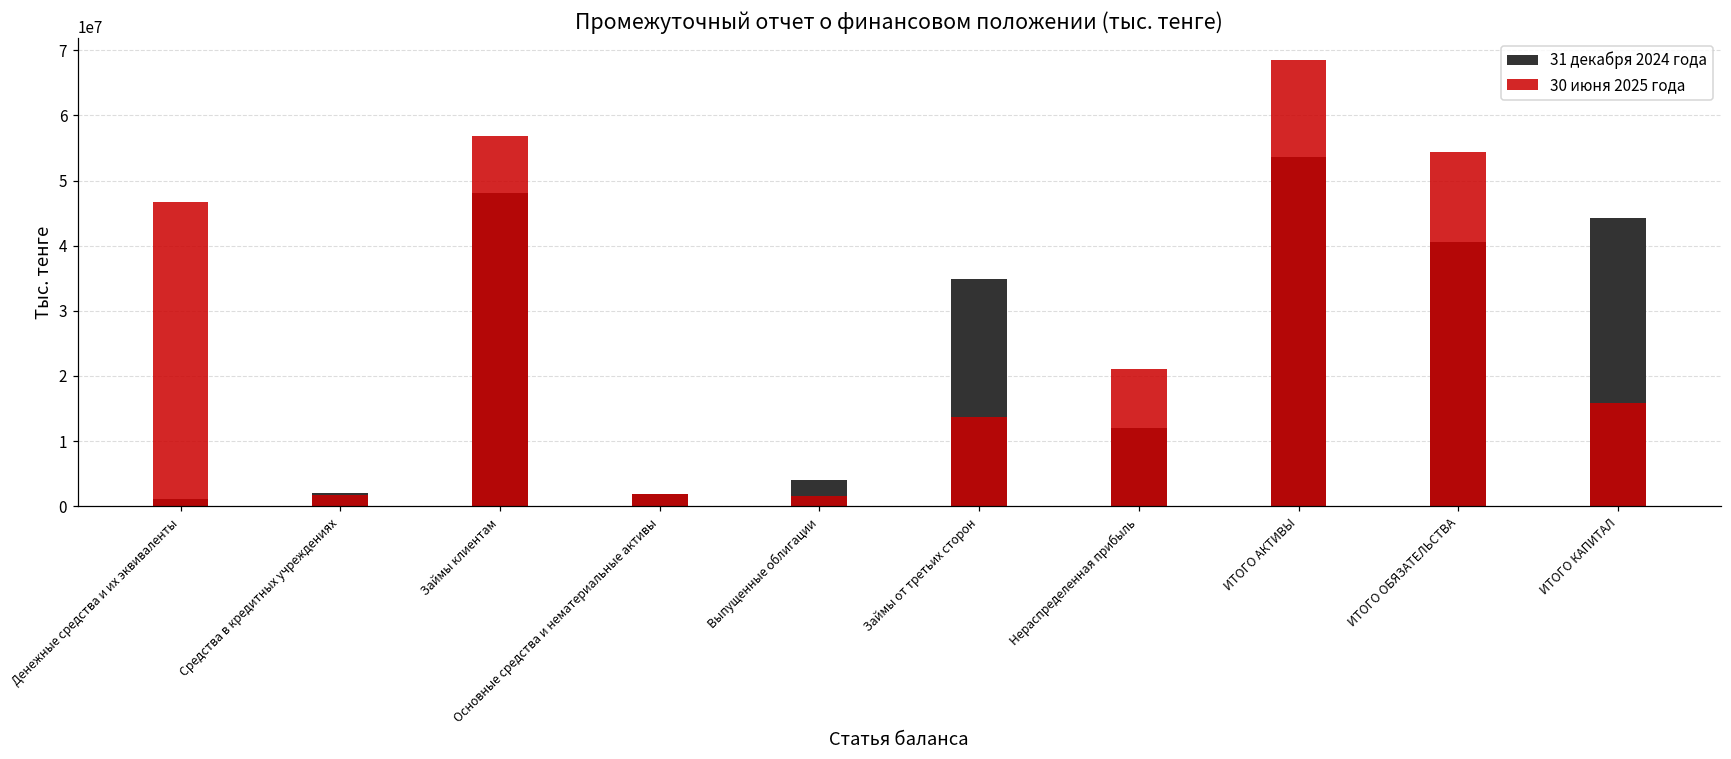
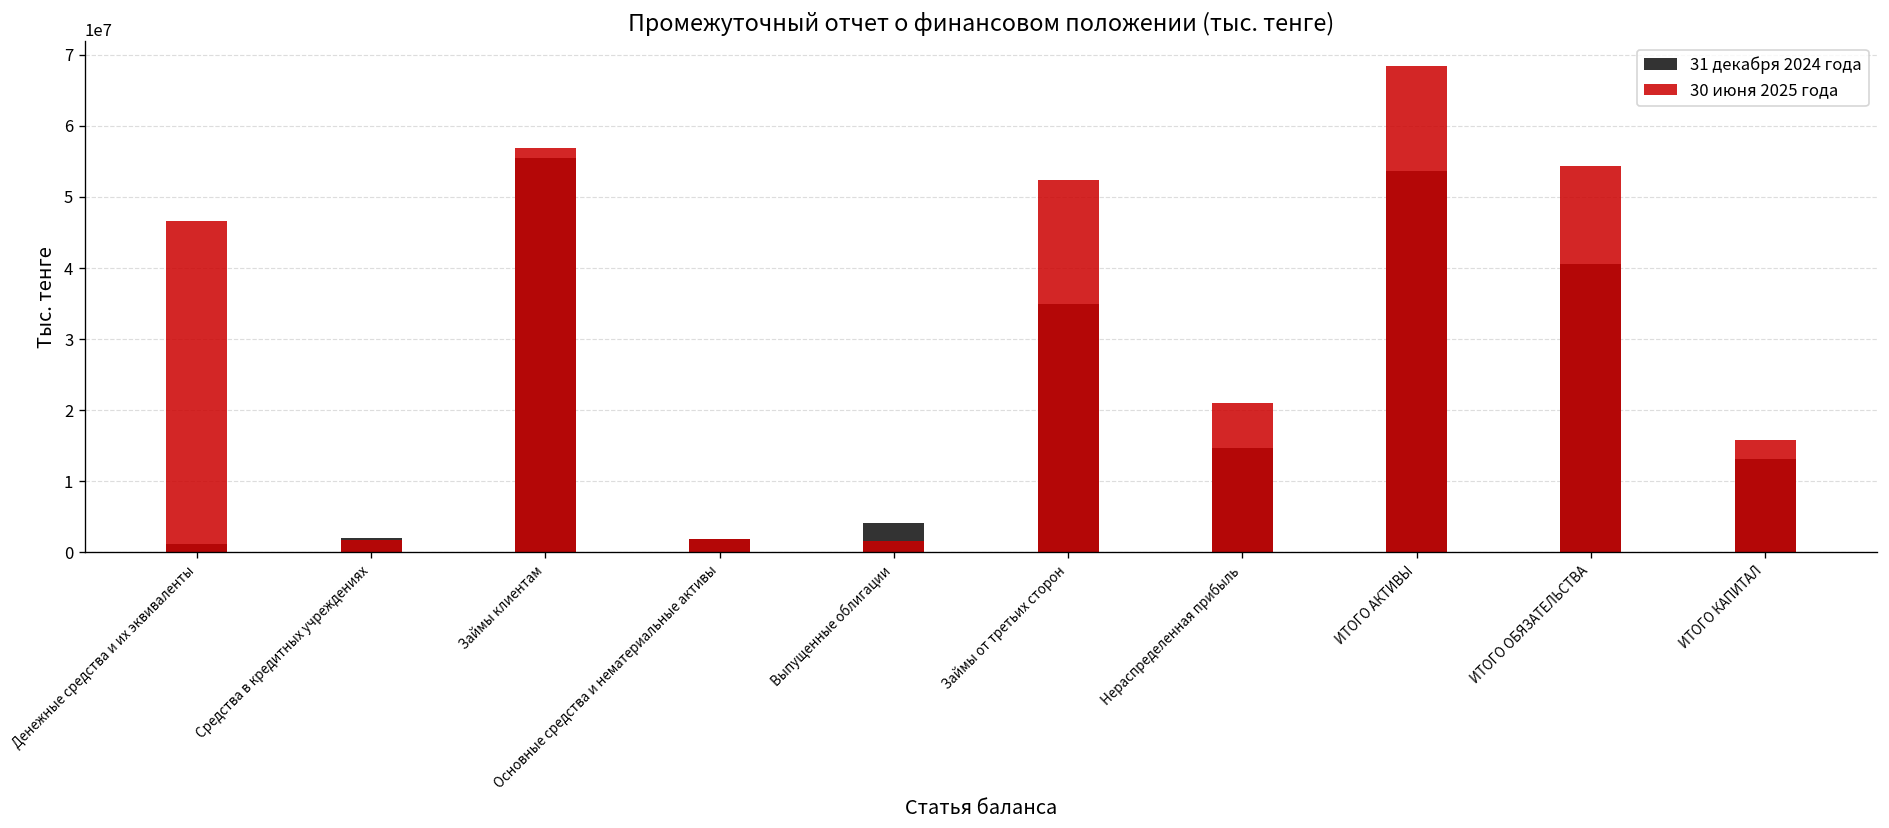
  {
    "31 декабря 2024 года": {
      "Средства в кредитных учреждениях": 2000000,
-     "Займы клиентам": 48000000,
+     "Займы клиентам": 56000000,
      "Основные средства и нематериальные активы": 2000000,
      "Выпущенные облигации": 4000000,
-     "Нераспределенная прибыль": 12000000,
-     "ИТОГО КАПИТАЛ": 44000000
+     "Нераспределенная прибыль": 15000000,
+     "ИТОГО КАПИТАЛ": 13000000
    },
    "30 июня 2025 года": {
      "Денежные средства и их эквиваленты": 47000000,
      "Средства в кредитных учреждениях": 2000000,
      "Займы клиентам": 57000000,
      "Основные средства и нематериальные активы": 2000000,
-     "Займы от третьих сторон": 14000000,
+     "Займы от третьих сторон": 52000000,
      "Нераспределенная прибыль": 21000000,
      "ИТОГО АКТИВЫ": 68000000,
      "ИТОГО ОБЯЗАТЕЛЬСТВА": 54000000
    }
  }
